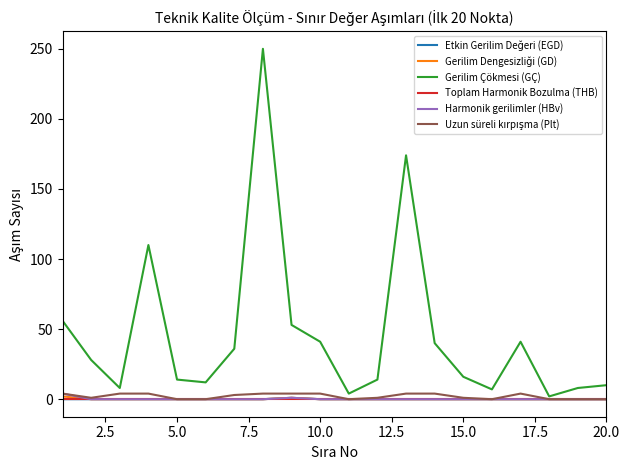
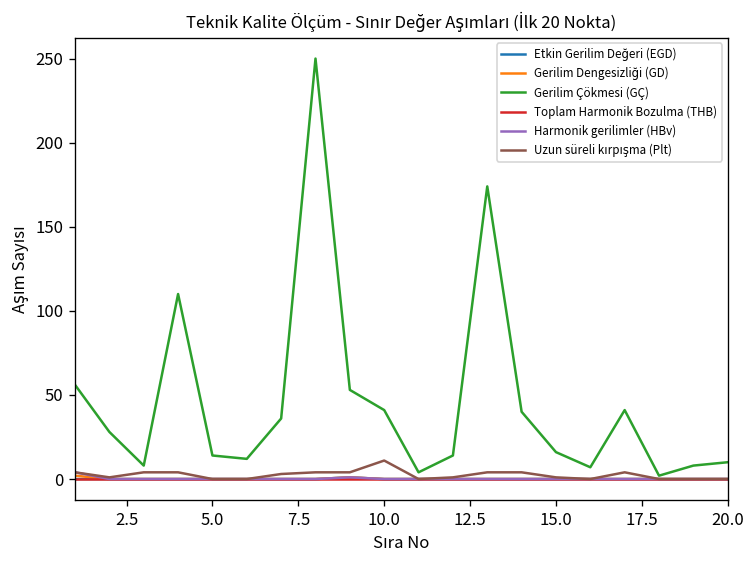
  {
    "Gerilim Çökmesi (GÇ)": {
      "5.0": 14,
      "10.0": 41,
      "15.0": 16,
      "20.0": 10
    },
    "Uzun süreli kırpışma (Plt)": {
-     "10.0": 4
+     "10.0": 11
    }
  }
